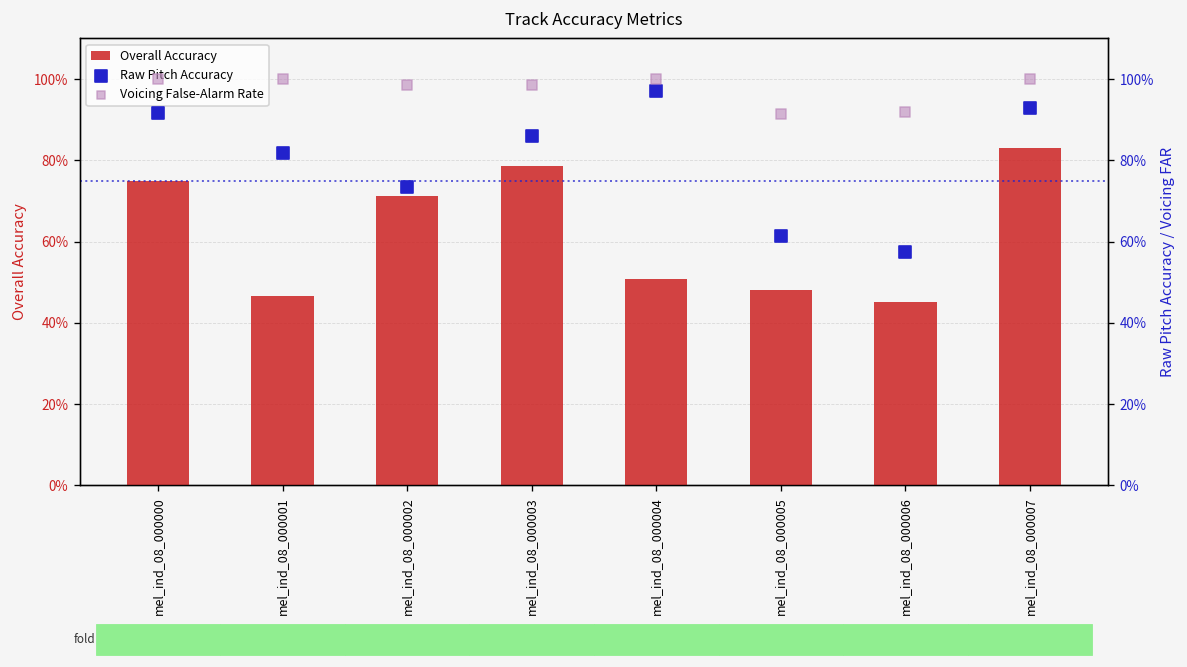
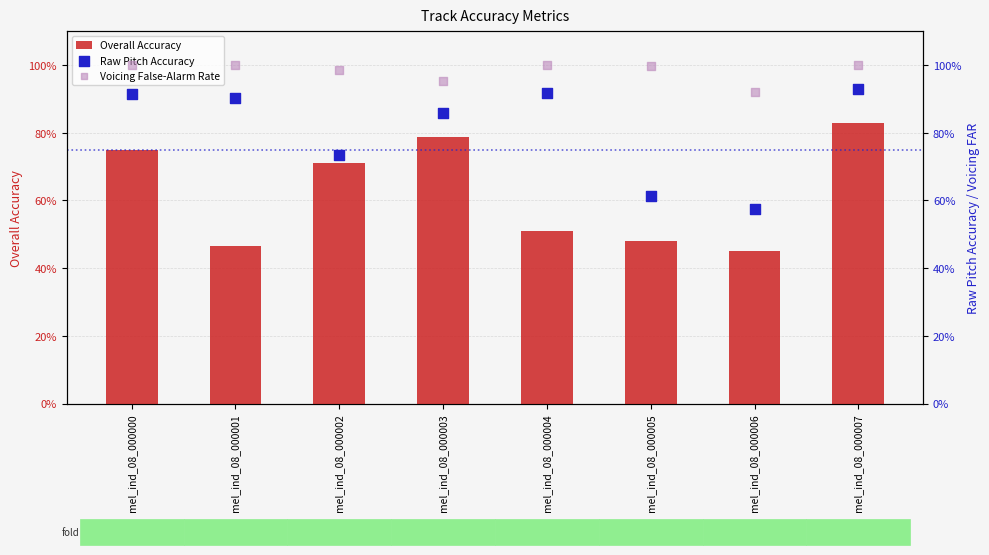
  {
    "Overall Accuracy": {
      "mel_ind_08_000000": "75%",
      "mel_ind_08_000001": "47%",
      "mel_ind_08_000002": "71%",
      "mel_ind_08_000003": "79%",
      "mel_ind_08_000004": "51%",
      "mel_ind_08_000005": "48%",
      "mel_ind_08_000006": "45%",
      "mel_ind_08_000007": "83%"
    },
    "Raw Pitch Accuracy": {
-     "mel_ind_08_000001": "82%",
-     "mel_ind_08_000004": "97%"
+     "mel_ind_08_000001": "90%",
+     "mel_ind_08_000004": "92%"
    },
    "Voicing False-Alarm Rate": {
-     "mel_ind_08_000003": "99%",
-     "mel_ind_08_000005": "91%"
+     "mel_ind_08_000003": "95%",
+     "mel_ind_08_000005": "100%"
    }
  }
